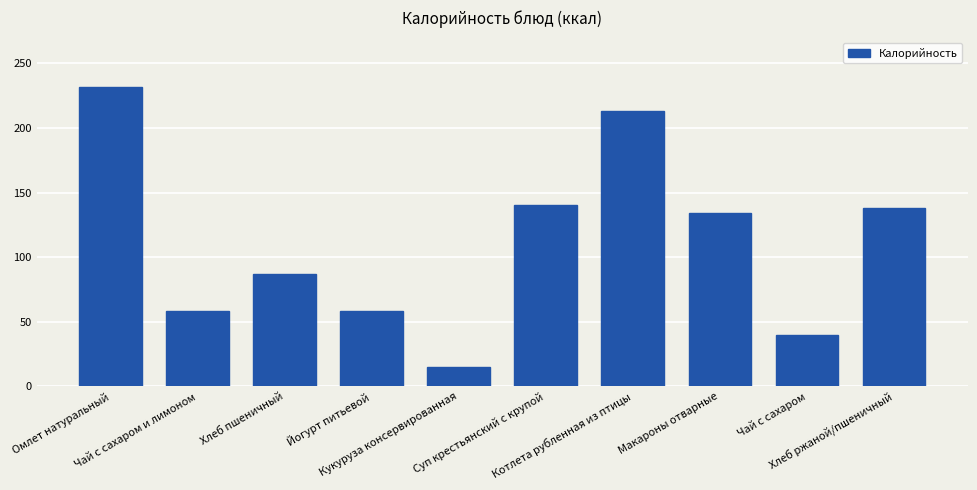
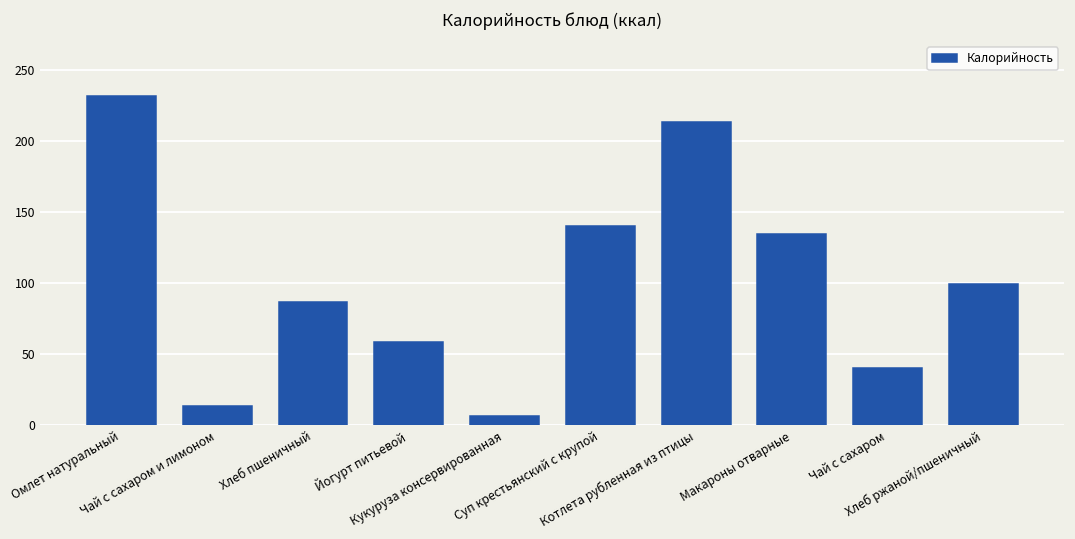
  {
    "Омлет натуральный": 232,
-   "Чай с сахаром и лимоном": 59,
+   "Чай с сахаром и лимоном": 13,
    "Хлеб пшеничный": 87,
    "Йогурт питьевой": 58,
-   "Кукуруза консервированная": 15,
+   "Кукуруза консервированная": 6,
    "Суп крестьянский с крупой": 140,
    "Котлета рубленная из птицы": 214,
    "Макароны отварные": 135,
    "Чай с сахаром": 40,
-   "Хлеб ржаной/пшеничный": 138
+   "Хлеб ржаной/пшеничный": 100
  }
